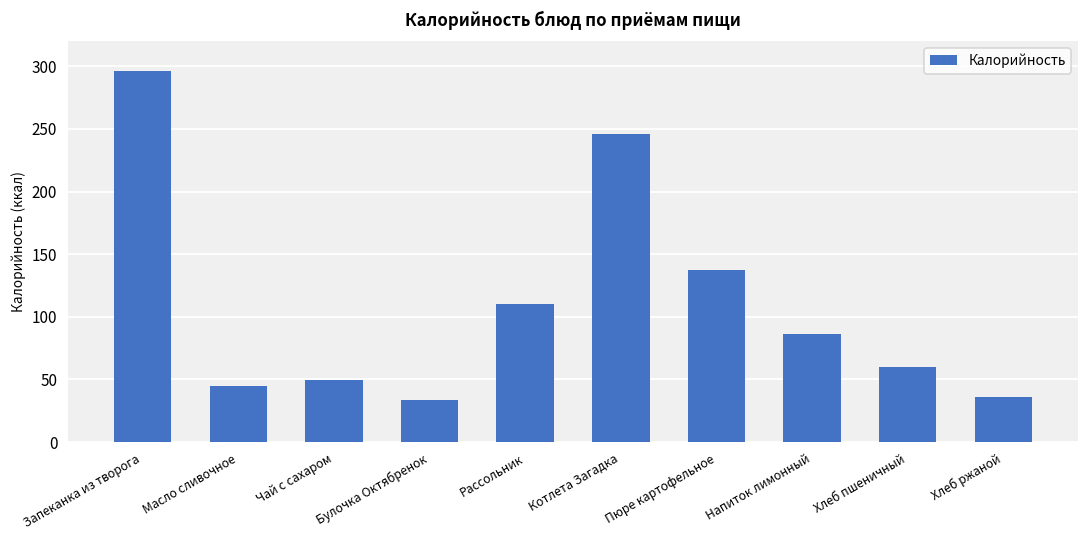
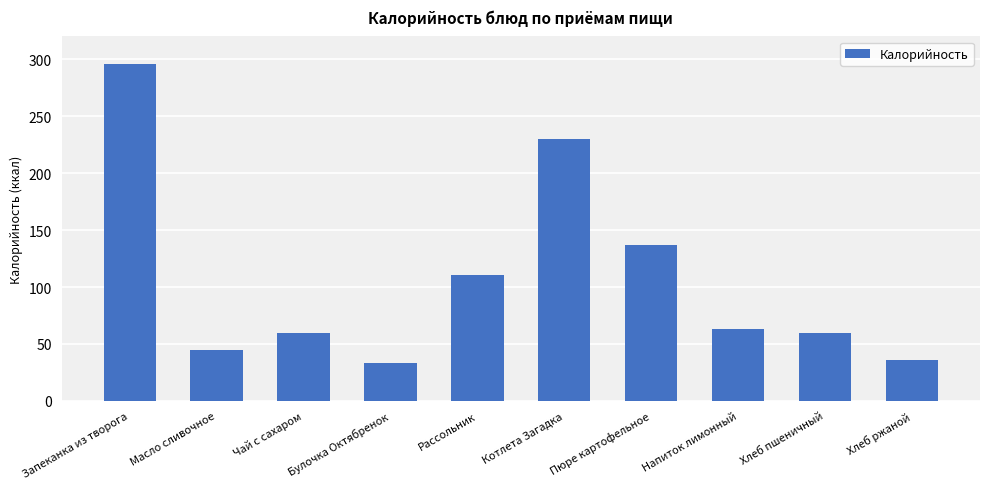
  {
    "Запеканка из творога": 296,
    "Масло сливочное": 45,
-   "Чай с сахаром": 50,
+   "Чай с сахаром": 60,
    "Булочка Октябренок": 34,
    "Рассольник": 111,
-   "Котлета Загадка": 246,
+   "Котлета Загадка": 230,
    "Пюре картофельное": 137,
-   "Напиток лимонный": 86,
+   "Напиток лимонный": 63,
    "Хлеб пшеничный": 60,
    "Хлеб ржаной": 36
  }
